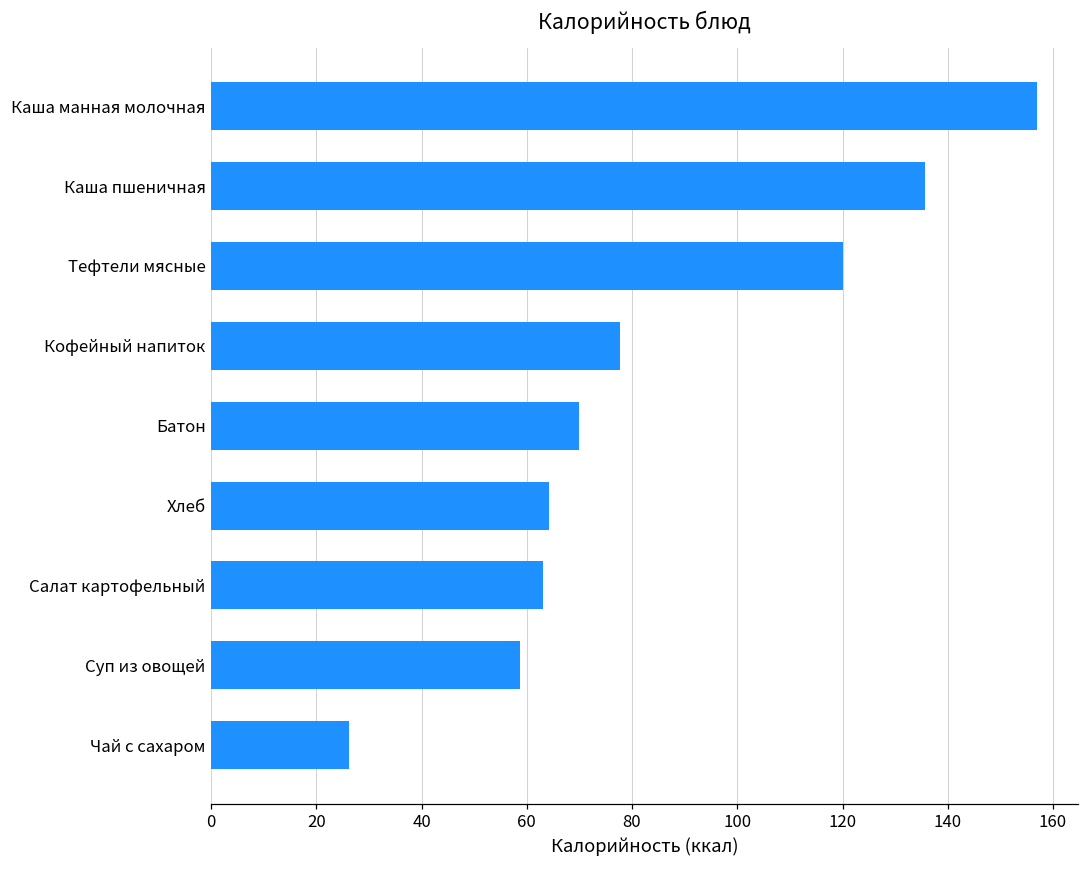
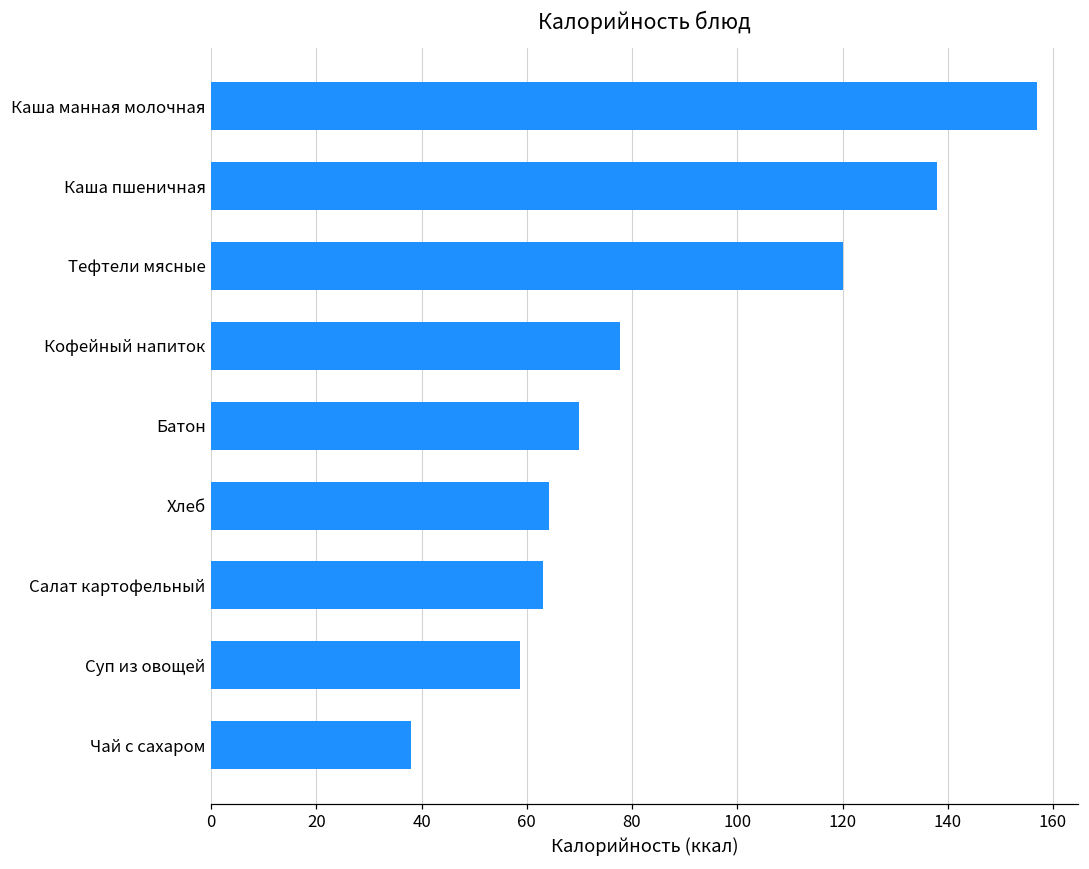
  {
    "Каша манная молочная": 157,
-   "Каша пшеничная": 136,
+   "Каша пшеничная": 138,
    "Тефтели мясные": 120,
    "Кофейный напиток": 78,
    "Батон": 70,
    "Хлеб": 64,
    "Салат картофельный": 63,
    "Суп из овощей": 59,
-   "Чай с сахаром": 26
+   "Чай с сахаром": 38
  }
